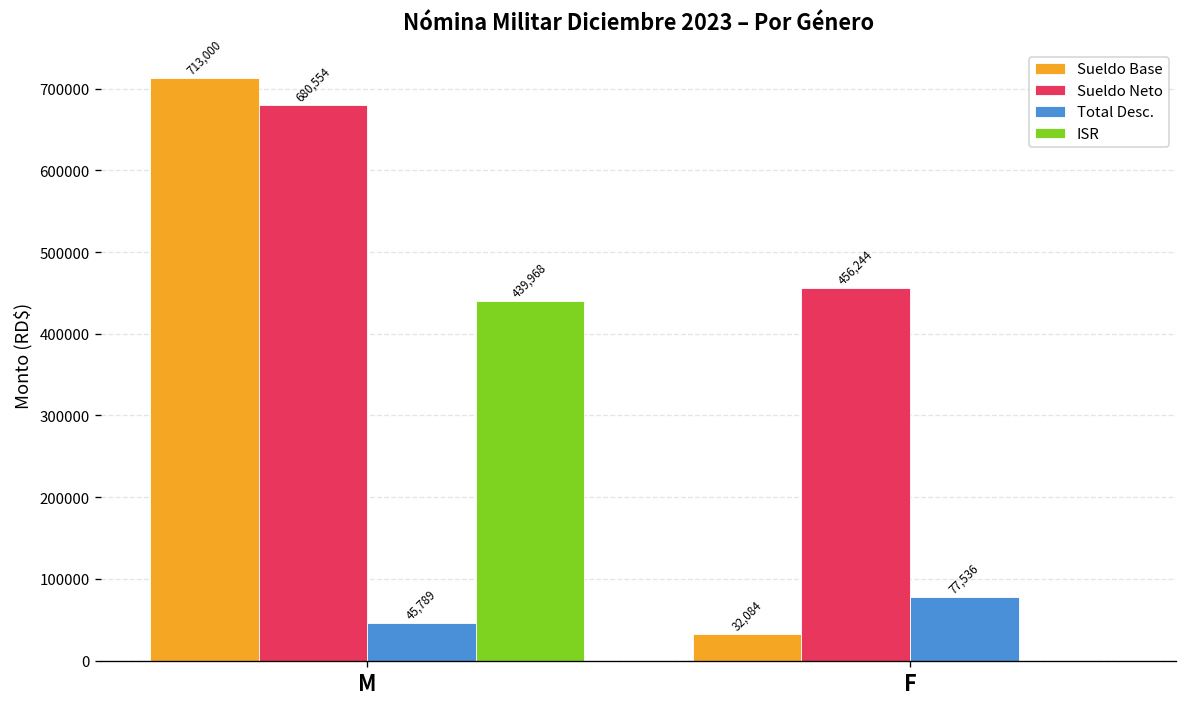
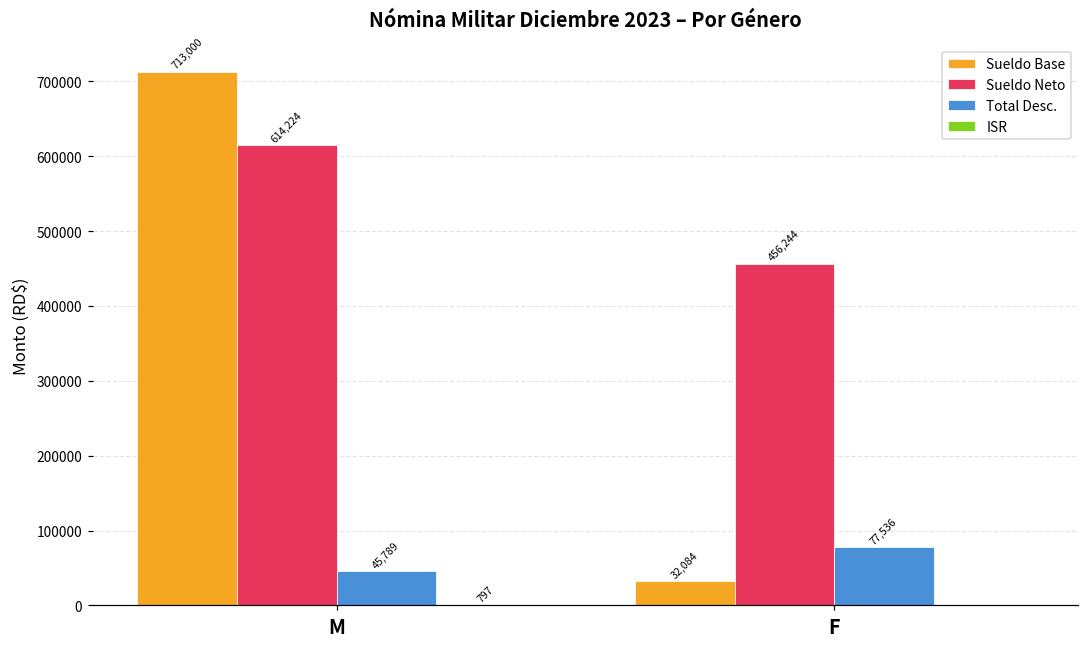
  {
    "Sueldo Base": {
      "M": "713,000",
      "F": "32,084"
    },
    "Sueldo Neto": {
-     "M": "680,554",
+     "M": "614,224",
      "F": "456,244"
    },
    "Total Desc.": {
      "M": "45,789",
      "F": "77,536"
    },
    "ISR": {
-     "M": "439,968"
+     "M": "797"
    }
  }
